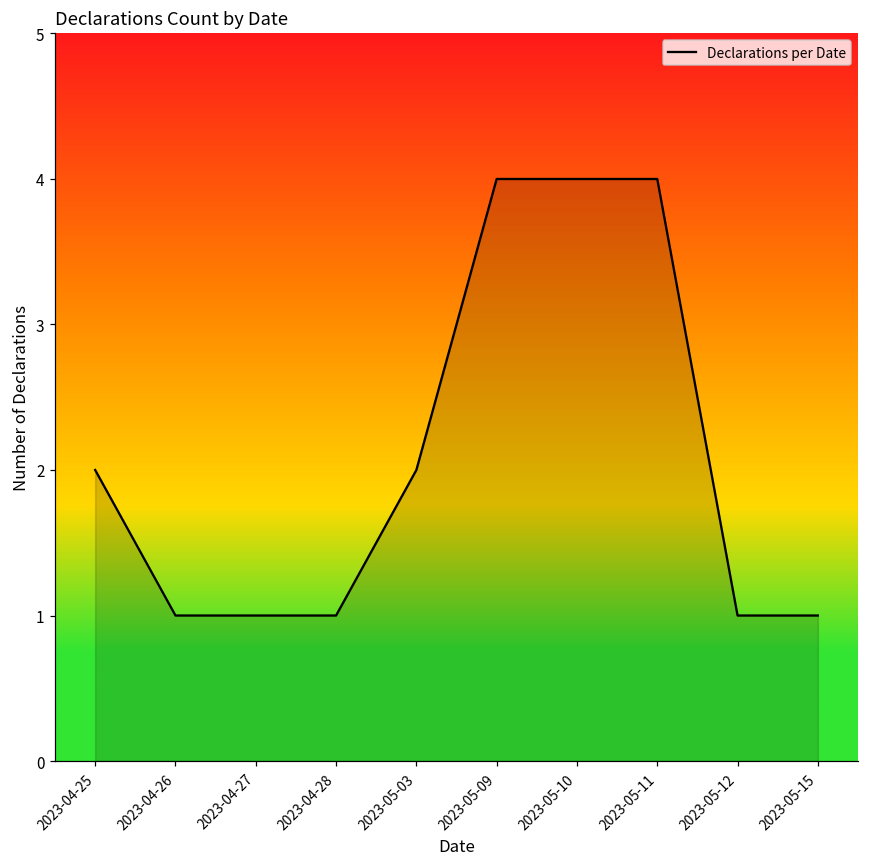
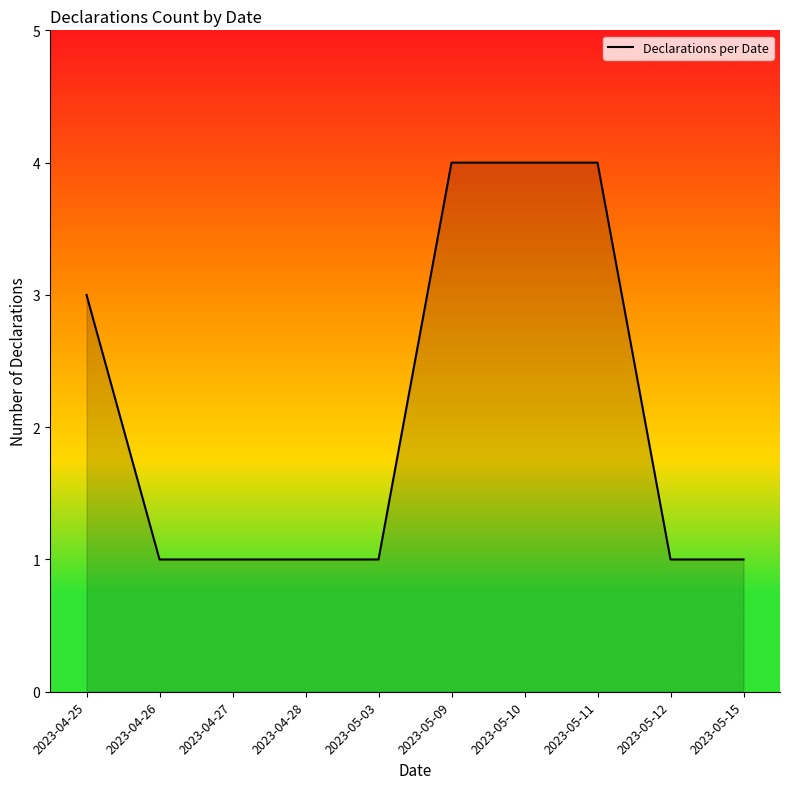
  {
-   "2023-04-25": 2,
+   "2023-04-25": 3,
    "2023-04-26": 1,
    "2023-04-27": 1,
    "2023-04-28": 1,
-   "2023-05-03": 2,
+   "2023-05-03": 1,
    "2023-05-09": 4,
    "2023-05-10": 4,
    "2023-05-11": 4,
    "2023-05-12": 1,
    "2023-05-15": 1
  }
